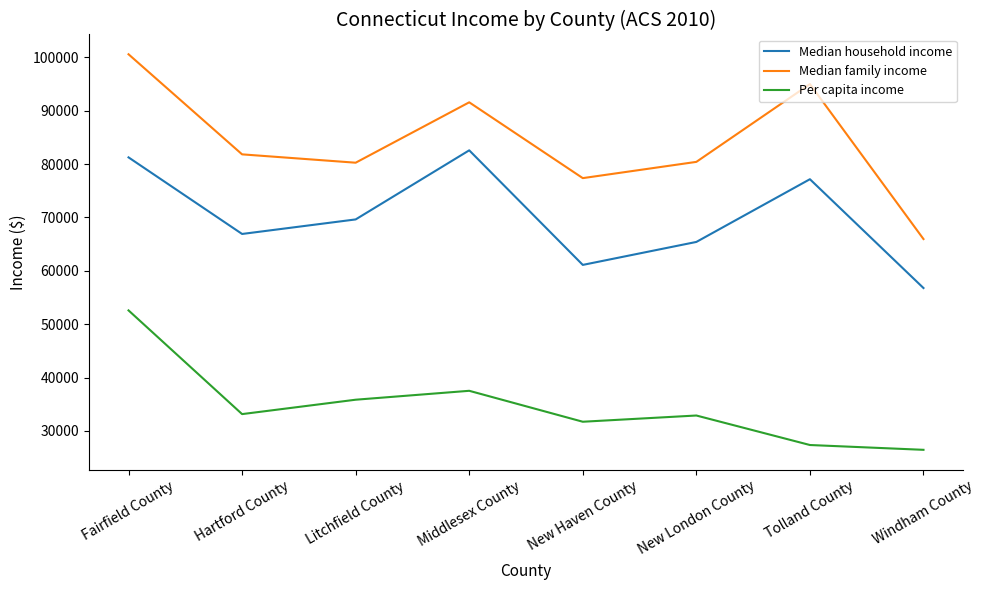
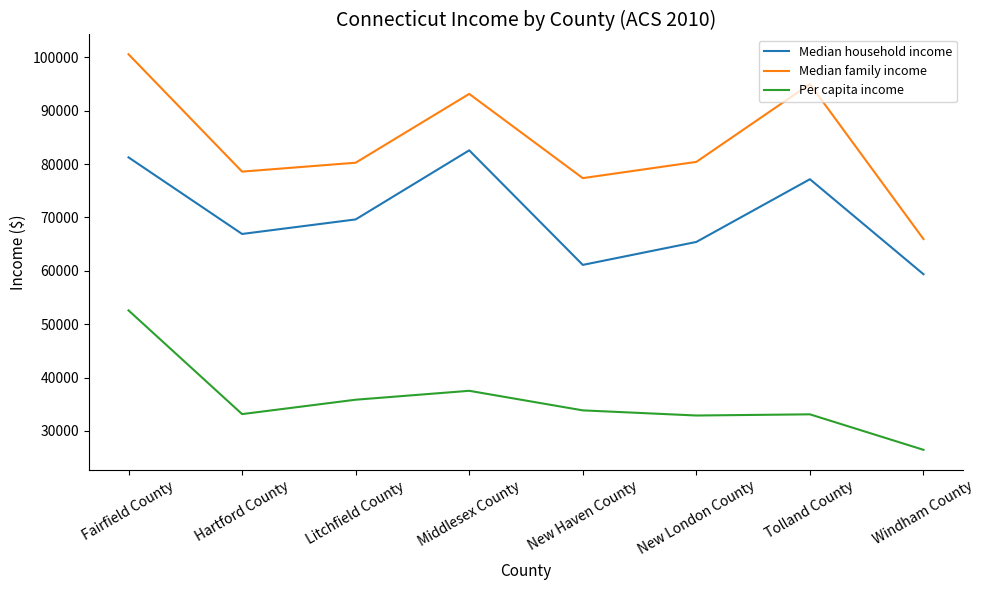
  {
    "Median household income": {
      "Fairfield County": 81000,
      "Hartford County": 67000,
      "Litchfield County": 70000,
      "Middlesex County": 83000,
      "New Haven County": 61000,
      "New London County": 65000,
      "Tolland County": 77000,
-     "Windham County": 57000
+     "Windham County": 59000
    },
    "Median family income": {
      "Fairfield County": 101000,
-     "Hartford County": 82000,
+     "Hartford County": 79000,
      "Litchfield County": 80000,
-     "Middlesex County": 92000,
+     "Middlesex County": 93000,
      "New Haven County": 77000,
      "New London County": 80000,
      "Windham County": 66000
    },
    "Per capita income": {
      "Fairfield County": 53000,
      "Hartford County": 33000,
      "Litchfield County": 36000,
      "Middlesex County": 38000,
-     "New Haven County": 32000,
+     "New Haven County": 34000,
      "New London County": 33000,
-     "Tolland County": 27000,
+     "Tolland County": 33000,
      "Windham County": 26000
    }
  }
